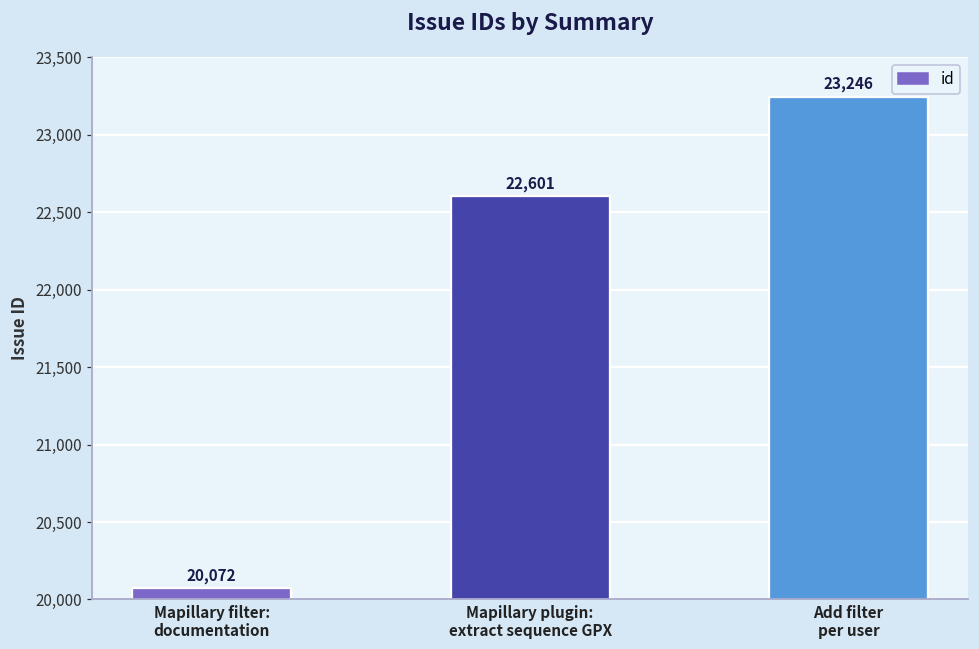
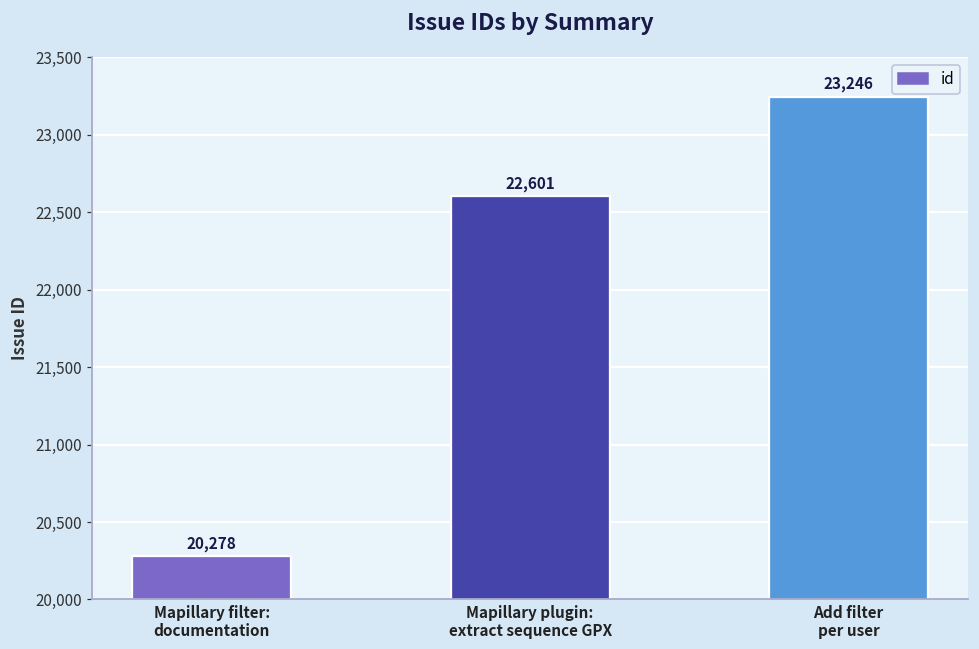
  {
-   "Mapillary filter: documentation": "20,072",
+   "Mapillary filter: documentation": "20,278",
    "Mapillary plugin: extract sequence GPX": "22,601",
    "Add filter per user": "23,246"
  }
